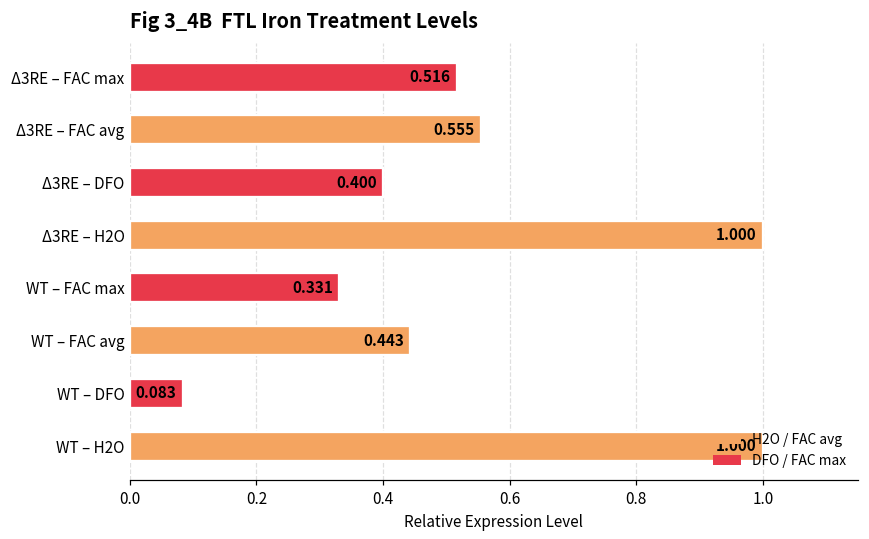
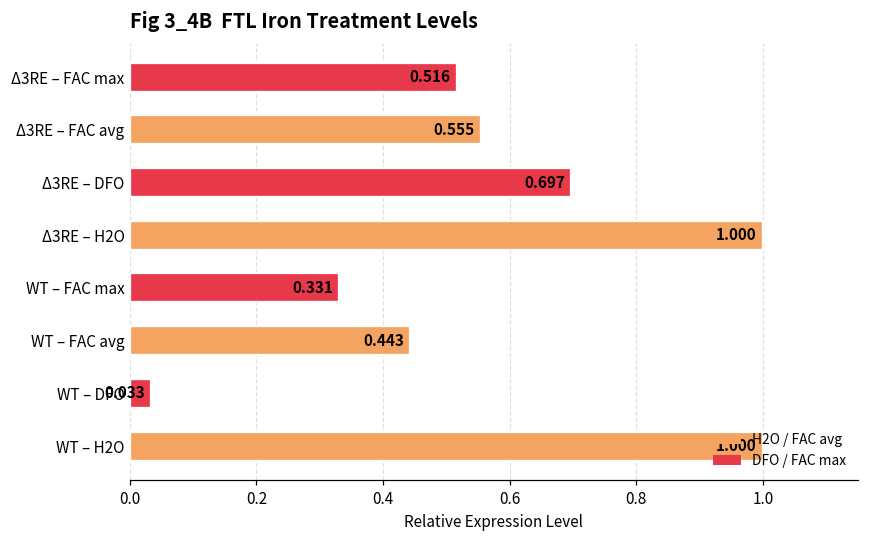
  {
    "Δ3RE – FAC max": 0.516,
    "Δ3RE – FAC avg": 0.555,
-   "Δ3RE – DFO": 0.400,
+   "Δ3RE – DFO": 0.697,
    "Δ3RE – H2O": 1.000,
    "WT – FAC max": 0.331,
    "WT – FAC avg": 0.443,
-   "WT – DFO": 0.083,
+   "WT – DFO": 0.033,
    "WT – H2O": 1.000
  }
